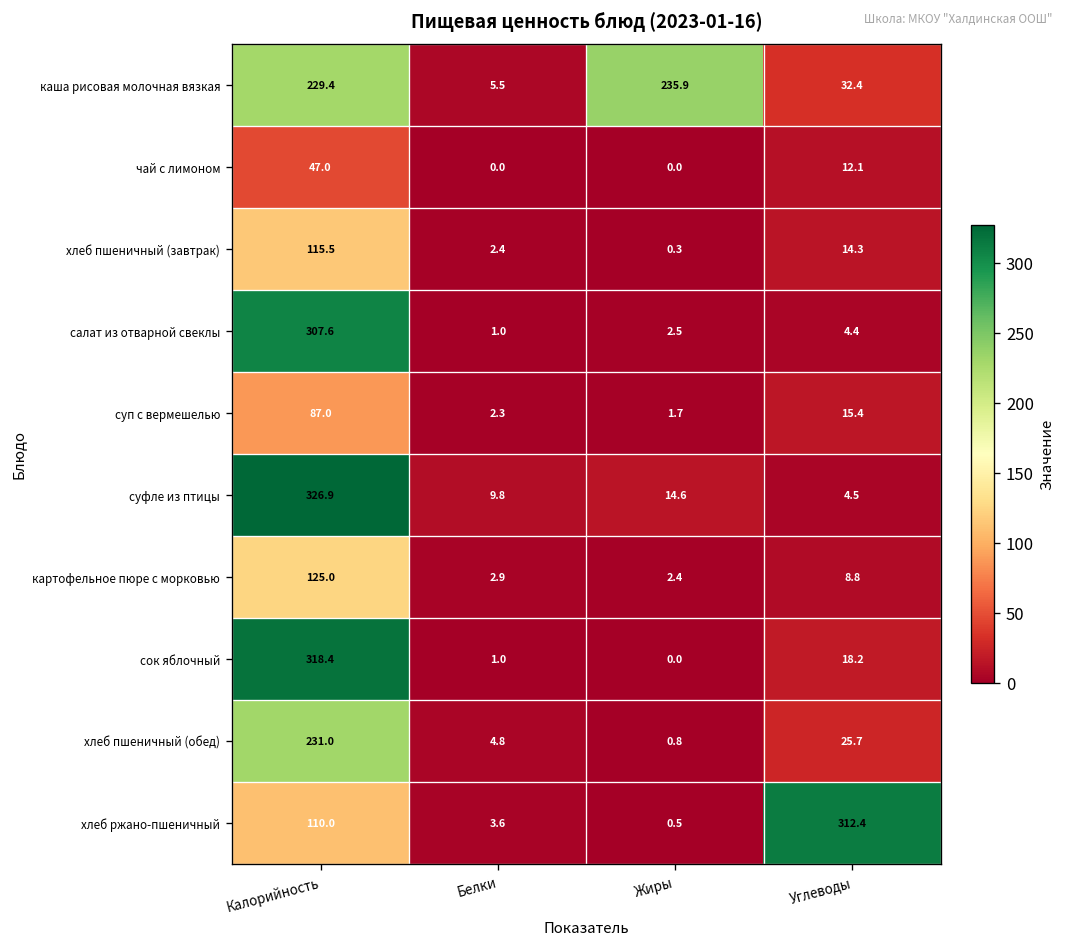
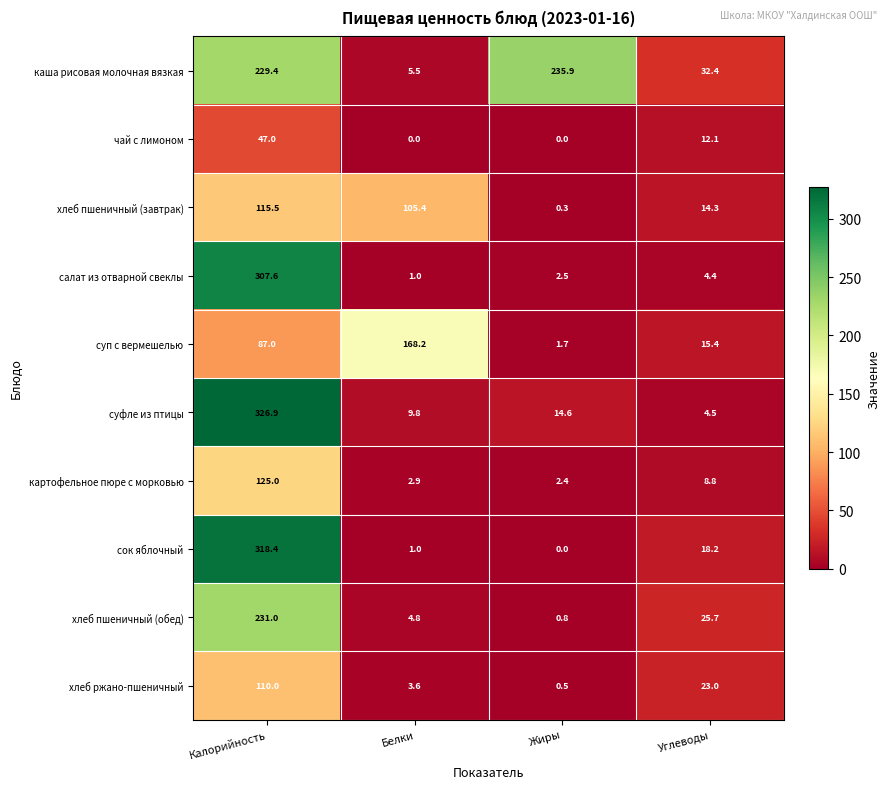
  {
    "каша рисовая молочная вязкая": {
      "Калорийность": 229.4,
      "Белки": 5.5,
      "Жиры": 235.9,
      "Углеводы": 32.4
    },
    "чай с лимоном": {
      "Калорийность": 47.0,
      "Белки": 0.0,
      "Жиры": 0.0,
      "Углеводы": 12.1
    },
    "хлеб пшеничный (завтрак)": {
      "Калорийность": 115.5,
-     "Белки": 2.4,
+     "Белки": 105.4,
      "Жиры": 0.3,
      "Углеводы": 14.3
    },
    "салат из отварной свеклы": {
      "Калорийность": 307.6,
      "Белки": 1.0,
      "Жиры": 2.5,
      "Углеводы": 4.4
    },
    "суп с вермешелью": {
      "Калорийность": 87.0,
-     "Белки": 2.3,
+     "Белки": 168.2,
      "Жиры": 1.7,
      "Углеводы": 15.4
    },
    "суфле из птицы": {
      "Калорийность": 326.9,
      "Белки": 9.8,
      "Жиры": 14.6,
      "Углеводы": 4.5
    },
    "картофельное пюре с морковью": {
      "Калорийность": 125.0,
      "Белки": 2.9,
      "Жиры": 2.4,
      "Углеводы": 8.8
    },
    "сок яблочный": {
      "Калорийность": 318.4,
      "Белки": 1.0,
      "Жиры": 0.0,
      "Углеводы": 18.2
    },
    "хлеб пшеничный (обед)": {
      "Калорийность": 231.0,
      "Белки": 4.8,
      "Жиры": 0.8,
      "Углеводы": 25.7
    },
    "хлеб ржано-пшеничный": {
      "Калорийность": 110.0,
      "Белки": 3.6,
      "Жиры": 0.5,
-     "Углеводы": 312.4
+     "Углеводы": 23.0
    }
  }
